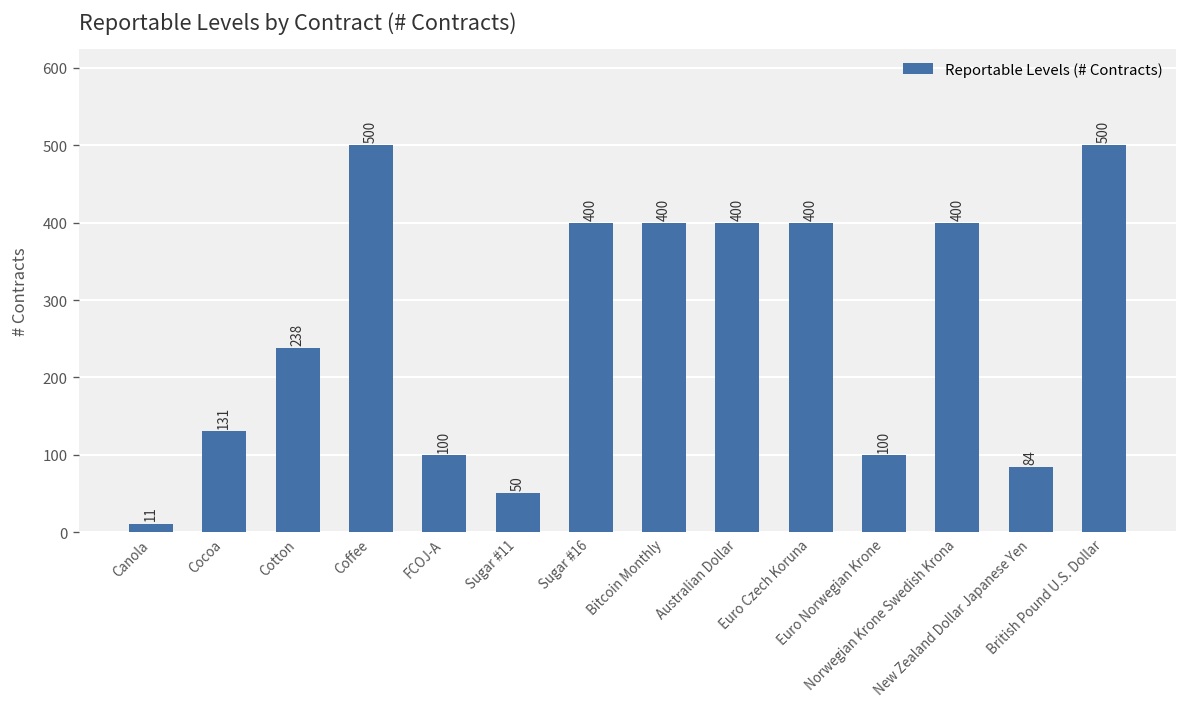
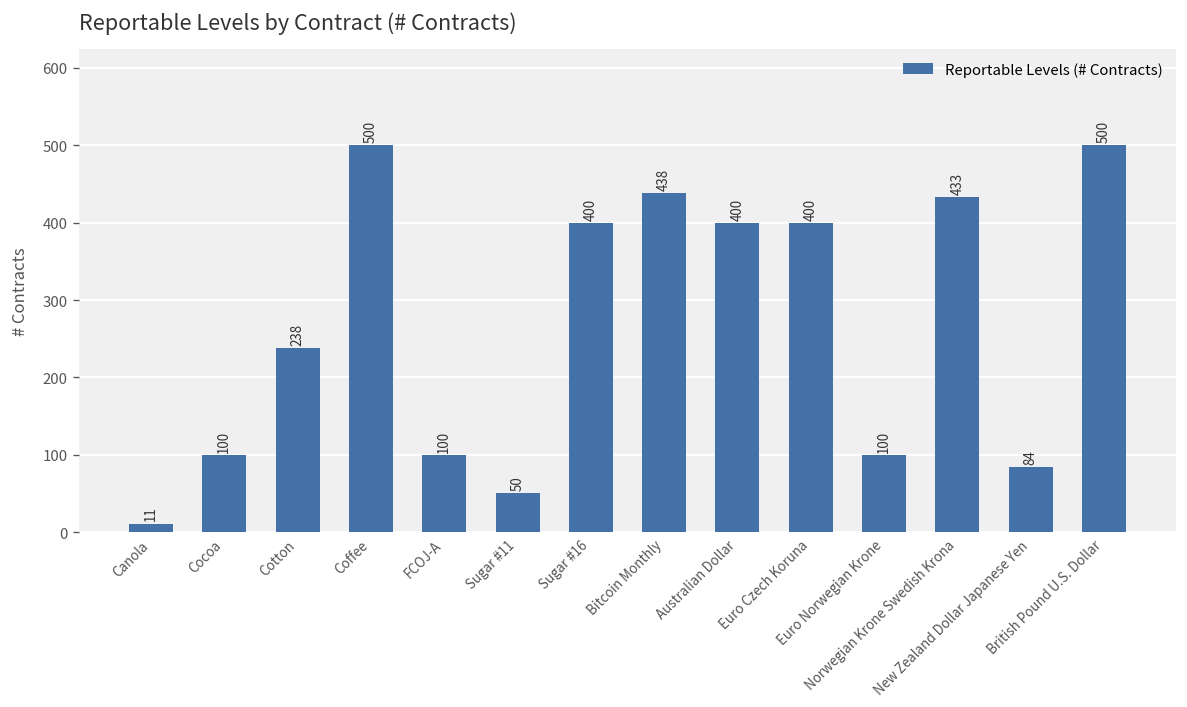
  {
    "Canola": 11,
-   "Cocoa": 131,
+   "Cocoa": 100,
    "Cotton": 238,
    "Coffee": 500,
    "FCOJ-A": 100,
    "Sugar #11": 50,
    "Sugar #16": 400,
-   "Bitcoin Monthly": 400,
+   "Bitcoin Monthly": 438,
    "Australian Dollar": 400,
    "Euro Czech Koruna": 400,
    "Euro Norwegian Krone": 100,
-   "Norwegian Krone Swedish Krona": 400,
+   "Norwegian Krone Swedish Krona": 433,
    "New Zealand Dollar Japanese Yen": 84,
    "British Pound U.S. Dollar": 500
  }
